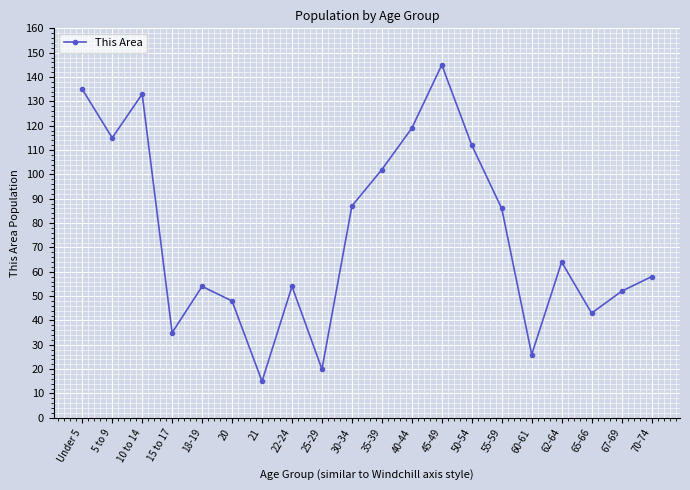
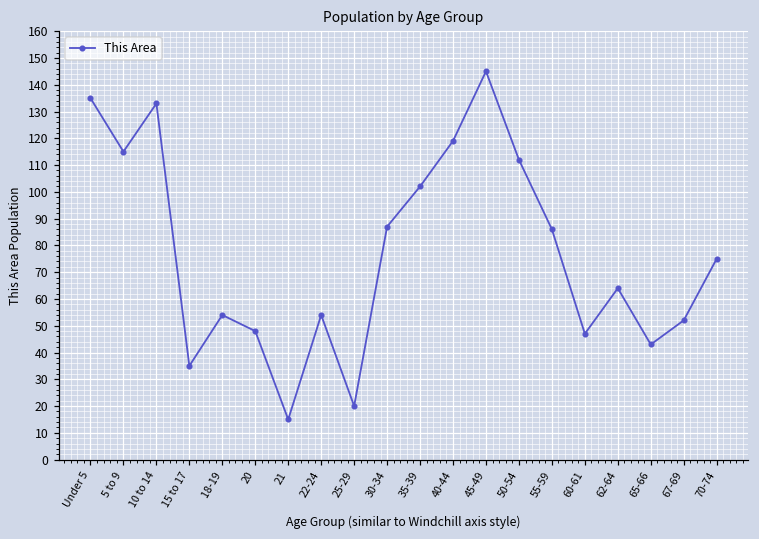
  {
    "Under 5": 135,
    "5 to 9": 115,
    "10 to 14": 133,
    "15 to 17": 35,
    "18-19": 54,
    "20": 48,
    "21": 15,
    "22-24": 54,
    "25-29": 20,
    "30-34": 87,
    "35-39": 102,
    "40-44": 119,
    "45-49": 145,
    "50-54": 112,
    "55-59": 86,
-   "60-61": 26,
+   "60-61": 47,
    "62-64": 64,
    "65-66": 43,
    "67-69": 52,
-   "70-74": 58
+   "70-74": 75
  }
